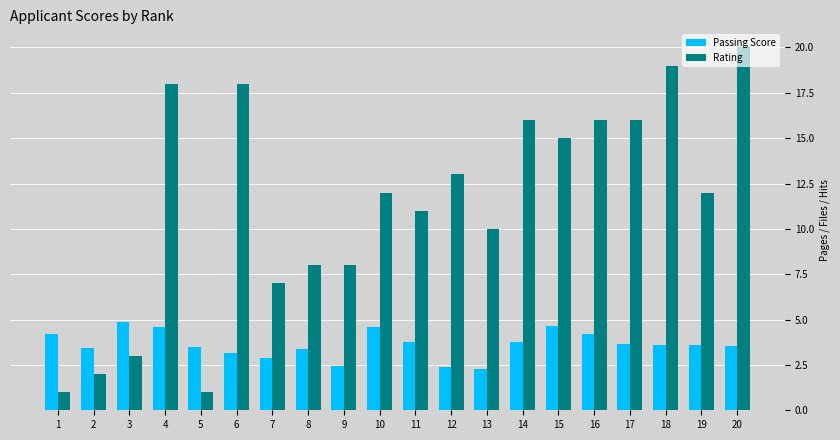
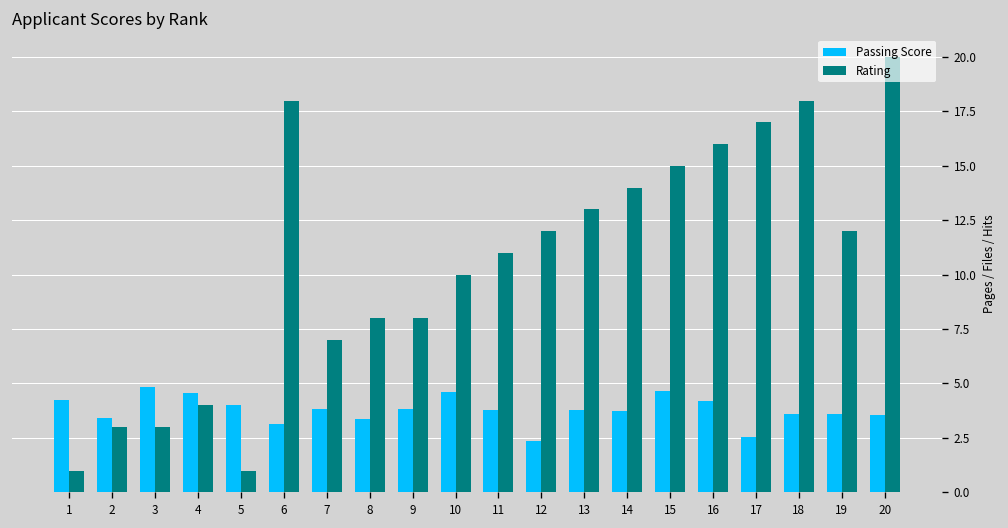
  {
    "Passing Score": {
      "1": 4.2,
      "2": 3.4,
      "3": 4.9,
      "4": 4.6,
-     "5": 3.5,
+     "5": 4.0,
      "6": 3.1,
-     "7": 2.9,
+     "7": 3.9,
      "8": 3.4,
-     "9": 2.4,
+     "9": 3.9,
      "10": 4.6,
      "11": 3.8,
      "12": 2.4,
-     "13": 2.3,
+     "13": 3.8,
      "14": 3.8,
      "15": 4.7,
      "16": 4.2,
-     "17": 3.7,
+     "17": 2.5,
      "18": 3.6,
      "19": 3.6,
      "20": 3.6
    },
    "Rating": {
      "1": 1,
-     "2": 2,
+     "2": 3,
      "3": 3,
-     "4": 18,
+     "4": 4,
      "5": 1,
      "6": 18,
      "7": 7,
      "8": 8,
      "9": 8,
-     "10": 12,
+     "10": 10,
      "11": 11,
-     "12": 13,
-     "13": 10,
-     "14": 16,
+     "12": 12,
+     "13": 13,
+     "14": 14,
      "15": 15,
      "16": 16,
-     "17": 16,
-     "18": 19,
+     "17": 17,
+     "18": 18,
      "19": 12
    }
  }
